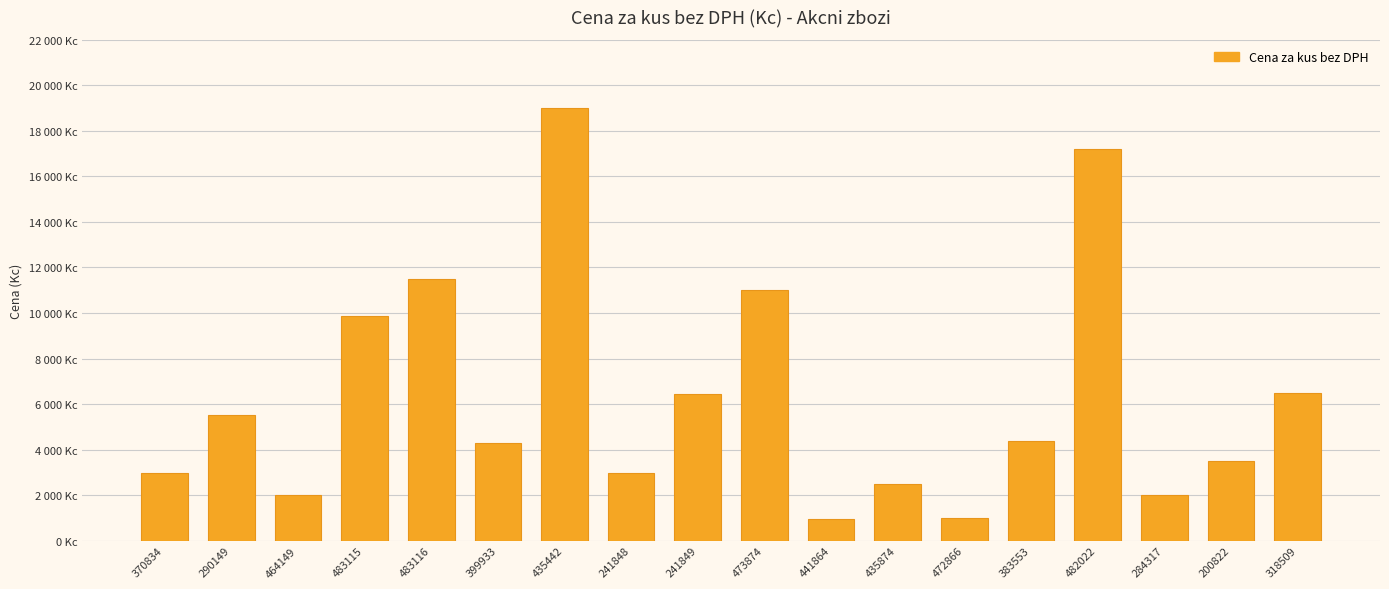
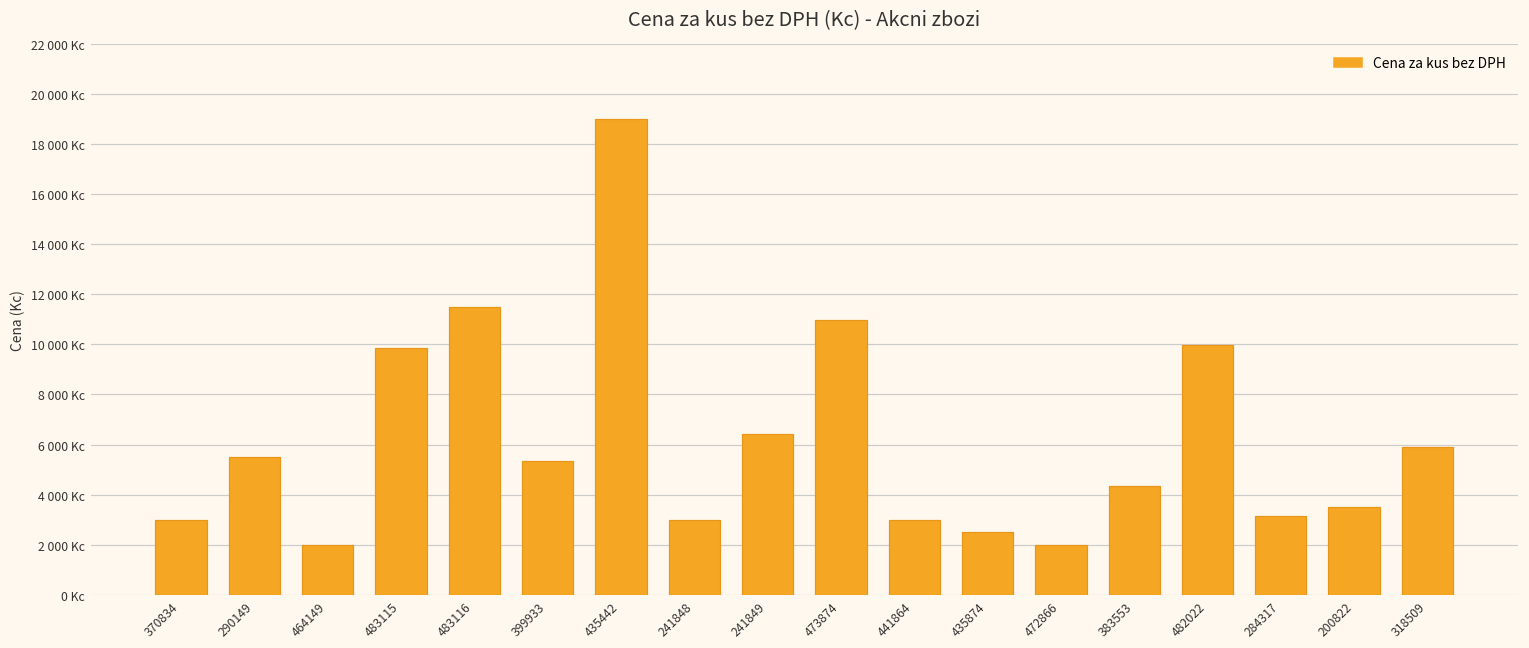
  {
    "370834": "3000 Kc",
    "290149": "5500 Kc",
    "464149": "2000 Kc",
    "483115": "9900 Kc",
    "483116": "11500 Kc",
-   "399933": "4300 Kc",
+   "399933": "5300 Kc",
    "435442": "19000 Kc",
    "241848": "3000 Kc",
    "241849": "6400 Kc",
    "473874": "11000 Kc",
-   "441864": "1000 Kc",
+   "441864": "3000 Kc",
    "435874": "2500 Kc",
-   "472866": "1000 Kc",
+   "472866": "2000 Kc",
    "383553": "4400 Kc",
-   "482022": "17200 Kc",
-   "284317": "2000 Kc",
+   "482022": "10000 Kc",
+   "284317": "3200 Kc",
    "200822": "3500 Kc",
-   "318509": "6500 Kc"
+   "318509": "5900 Kc"
  }
